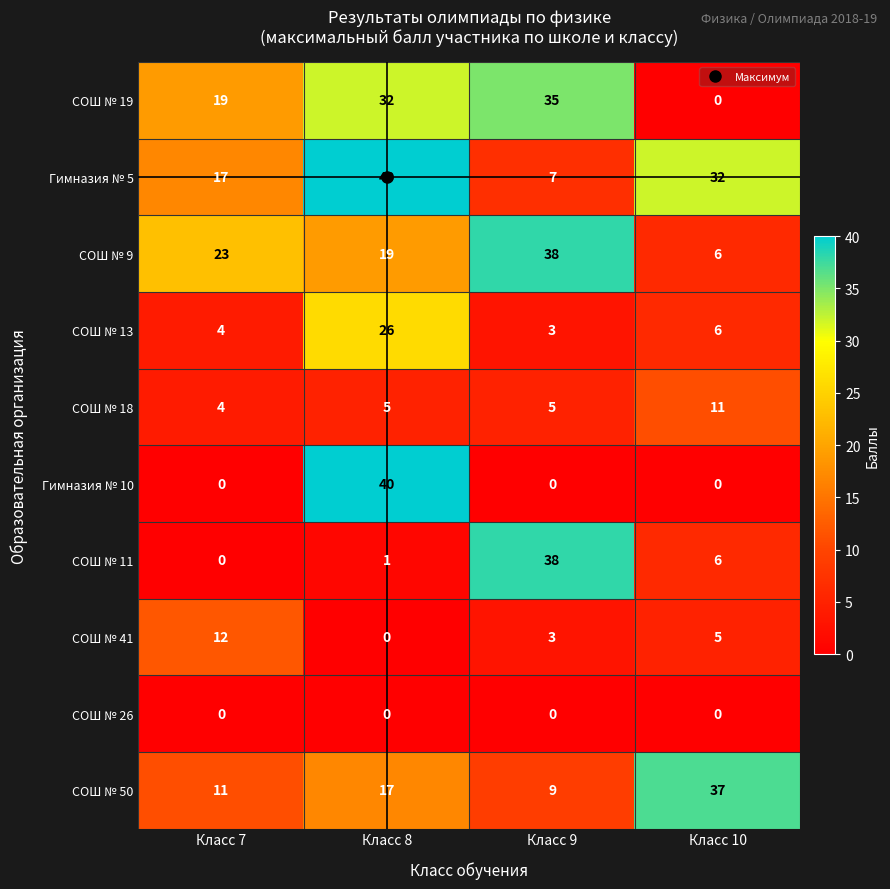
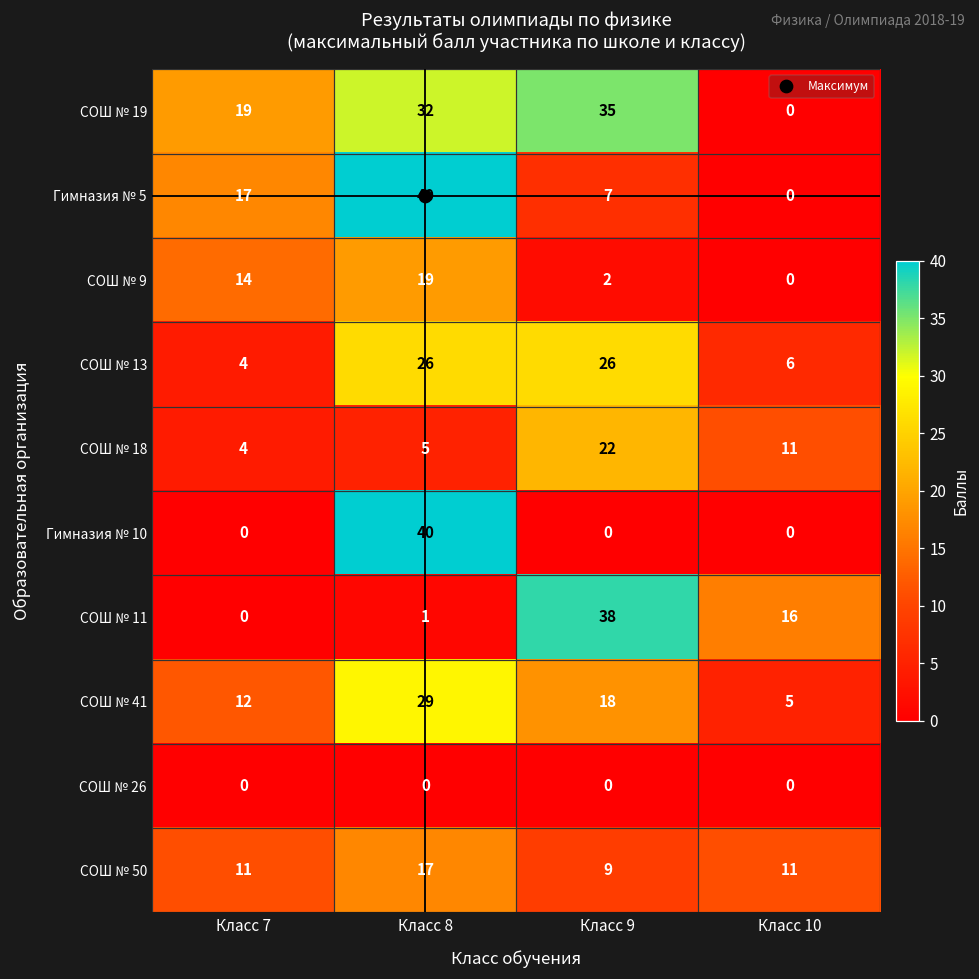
  {
    "СОШ № 19": {
      "Класс 7": 19,
      "Класс 8": 32,
      "Класс 9": 35,
      "Класс 10": 0
    },
    "Гимназия № 5": {
      "Класс 7": 17,
      "Класс 9": 7,
-     "Класс 10": 32
+     "Класс 10": 0
    },
    "СОШ № 9": {
-     "Класс 7": 23,
+     "Класс 7": 14,
      "Класс 8": 19,
-     "Класс 9": 38,
-     "Класс 10": 6
+     "Класс 9": 2,
+     "Класс 10": 0
    },
    "СОШ № 13": {
      "Класс 7": 4,
      "Класс 8": 26,
-     "Класс 9": 3,
+     "Класс 9": 26,
      "Класс 10": 6
    },
    "СОШ № 18": {
      "Класс 7": 4,
      "Класс 8": 5,
-     "Класс 9": 5,
+     "Класс 9": 22,
      "Класс 10": 11
    },
    "Гимназия № 10": {
      "Класс 7": 0,
      "Класс 8": 40,
      "Класс 9": 0,
      "Класс 10": 0
    },
    "СОШ № 11": {
      "Класс 7": 0,
      "Класс 8": 1,
      "Класс 9": 38,
-     "Класс 10": 6
+     "Класс 10": 16
    },
    "СОШ № 41": {
      "Класс 7": 12,
-     "Класс 8": 0,
-     "Класс 9": 3,
+     "Класс 8": 29,
+     "Класс 9": 18,
      "Класс 10": 5
    },
    "СОШ № 26": {
      "Класс 7": 0,
      "Класс 8": 0,
      "Класс 9": 0,
      "Класс 10": 0
    },
    "СОШ № 50": {
      "Класс 7": 11,
      "Класс 8": 17,
      "Класс 9": 9,
-     "Класс 10": 37
+     "Класс 10": 11
    }
  }
